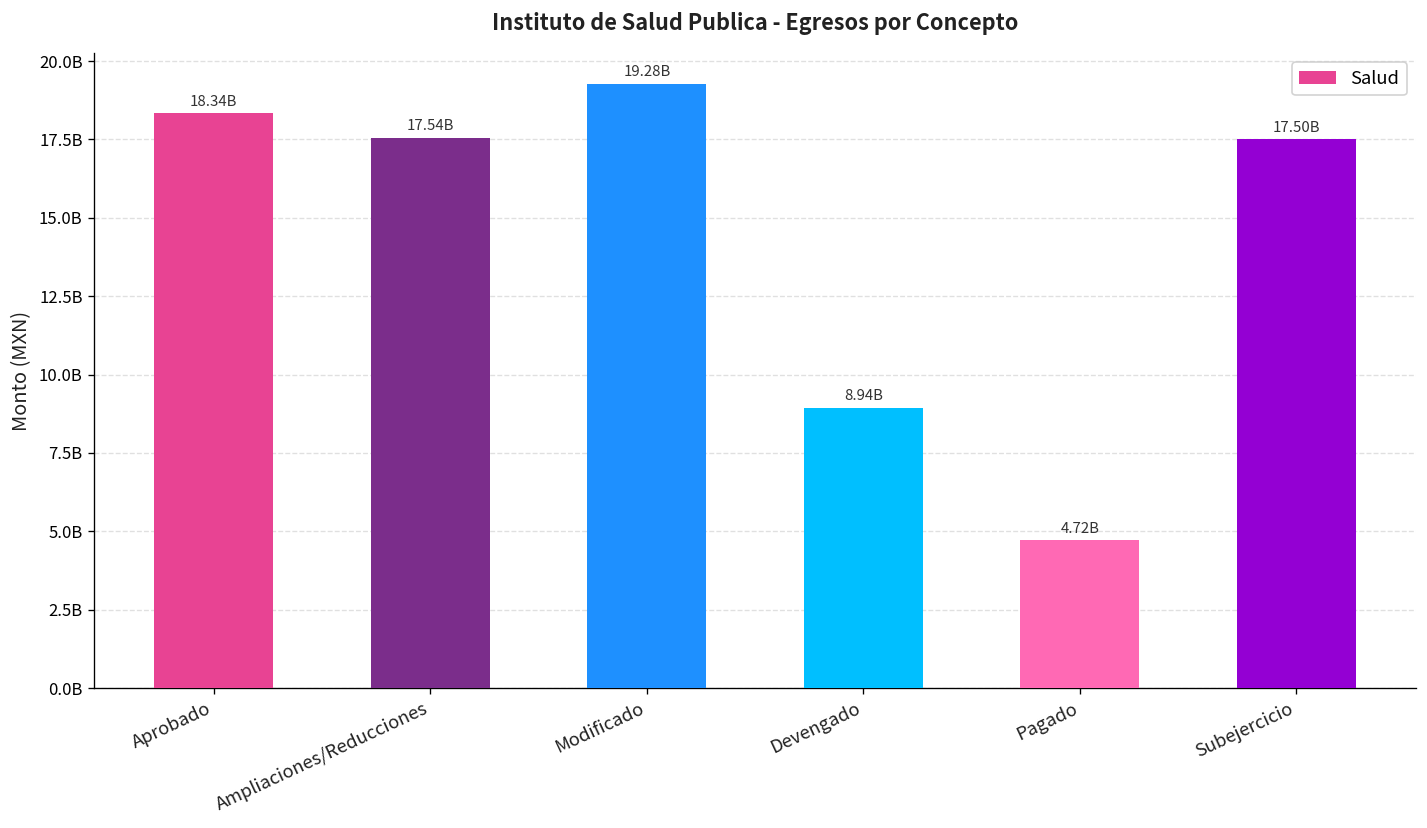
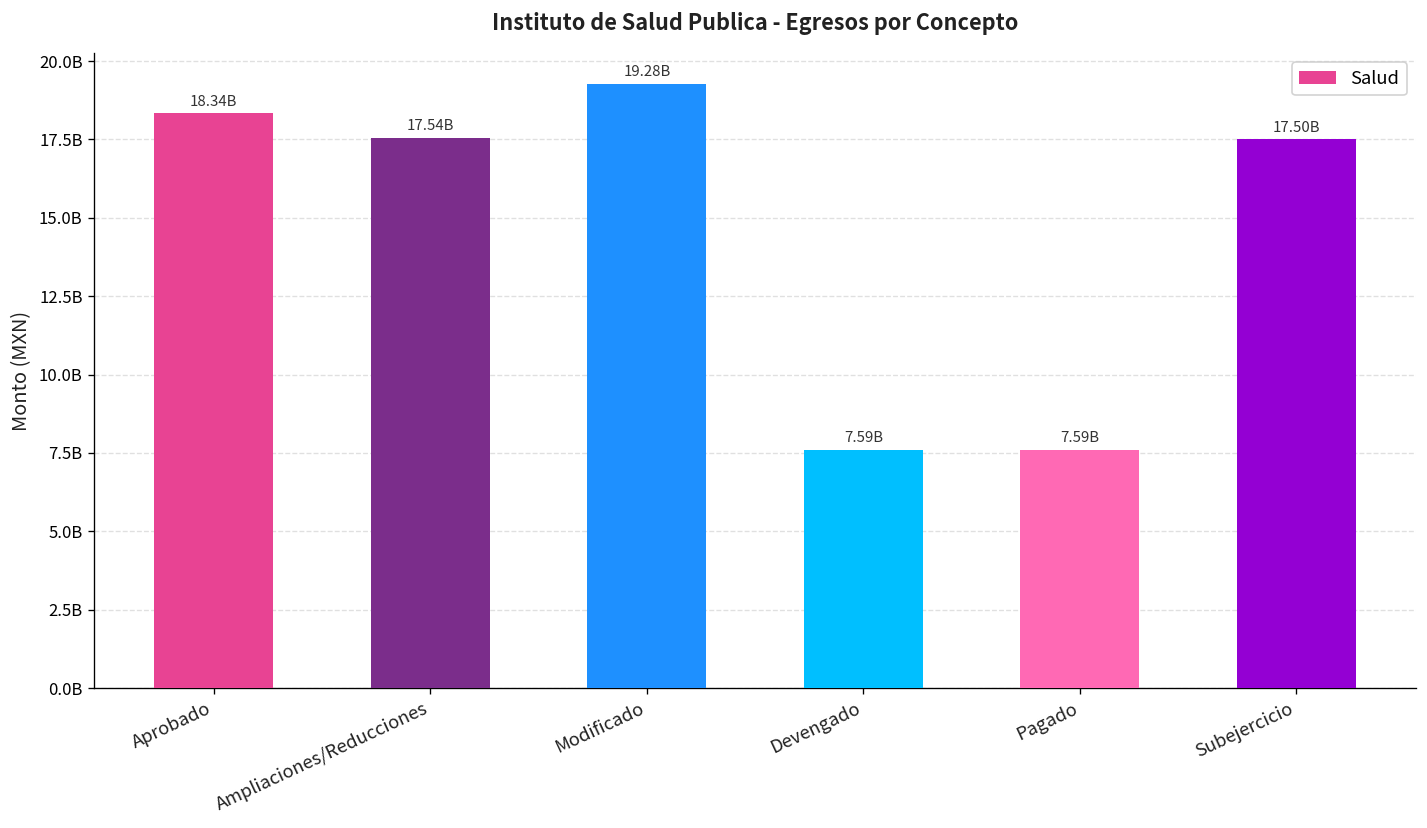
  {
    "Aprobado": "18.34B",
    "Ampliaciones/Reducciones": "17.54B",
    "Modificado": "19.28B",
-   "Devengado": "8.94B",
-   "Pagado": "4.72B",
+   "Devengado": "7.59B",
+   "Pagado": "7.59B",
    "Subejercicio": "17.50B"
  }
